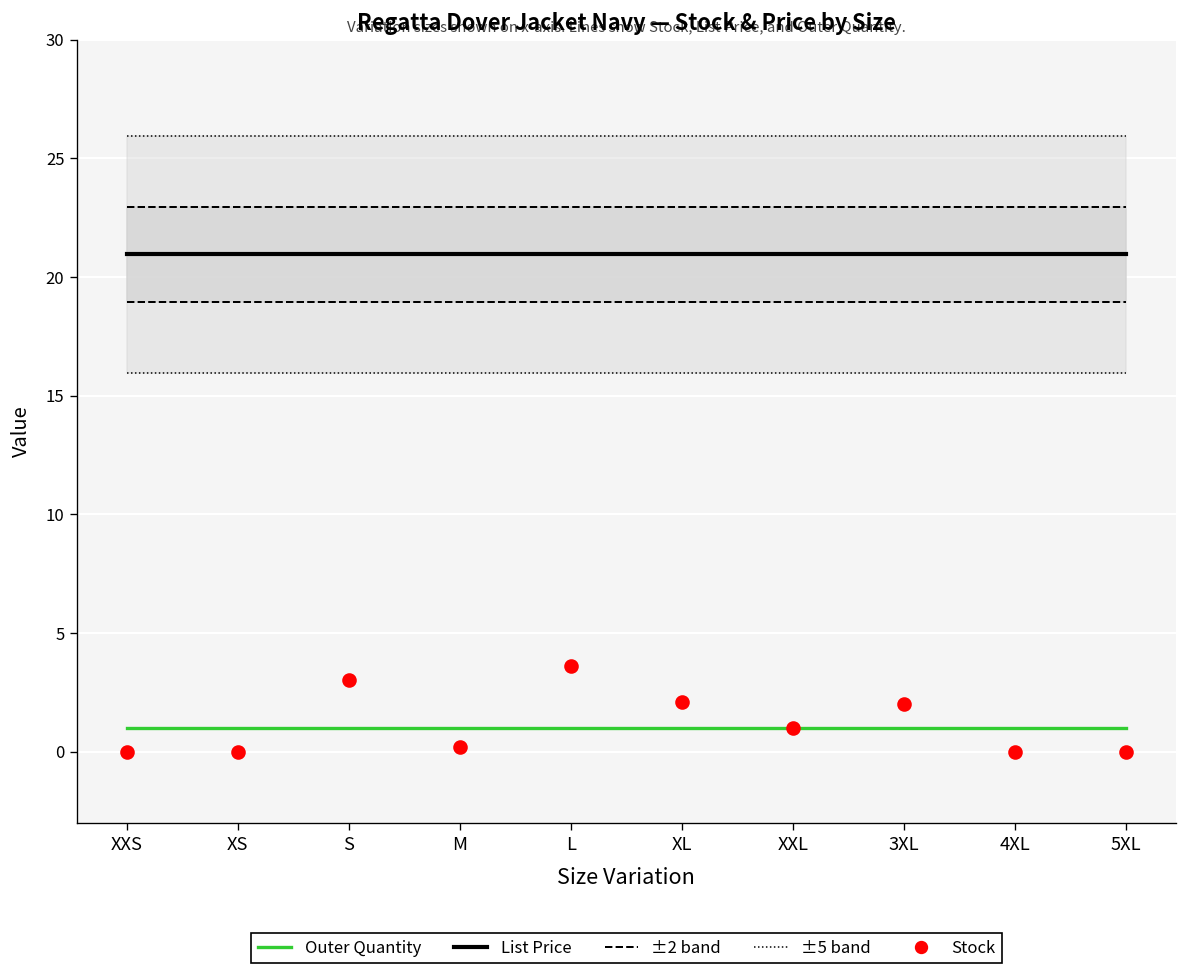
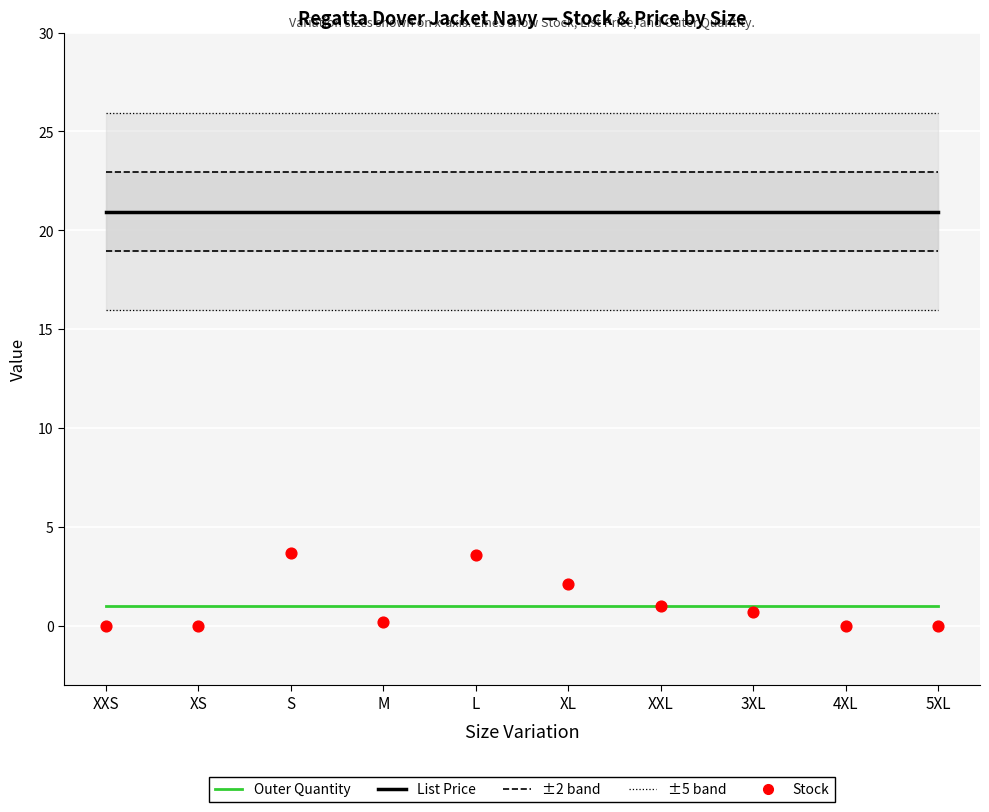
  {
    "Stock": {
-     "S": 3.0,
-     "3XL": 2.0
+     "S": 3.7,
+     "3XL": 0.7
    },
    "Outer Quantity": {
      "XXS": 1.0,
      "XS": 1.0,
      "S": 1.0,
      "M": 1.0,
      "L": 1.0,
      "XL": 1.0,
      "3XL": 1.0,
      "4XL": 1.0,
      "5XL": 1.0
    }
  }
